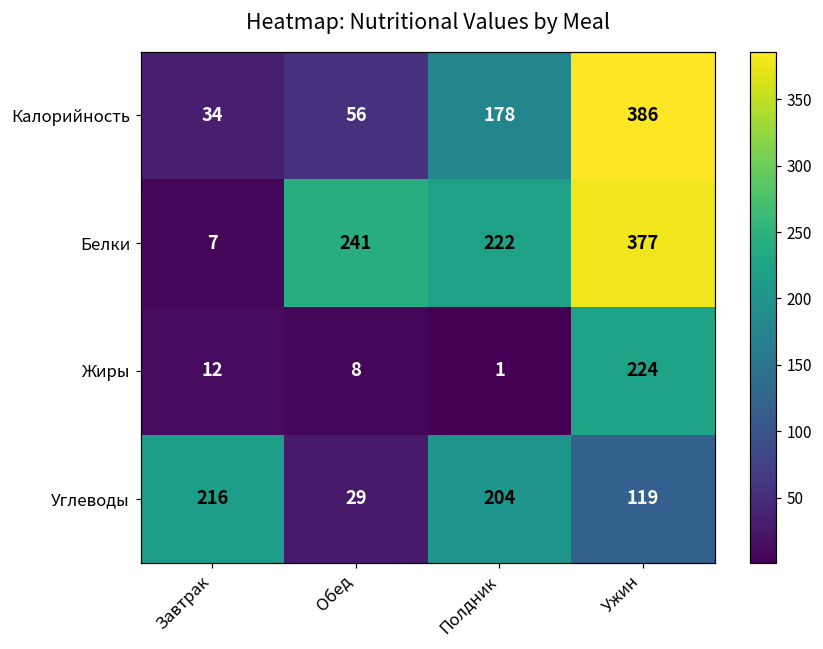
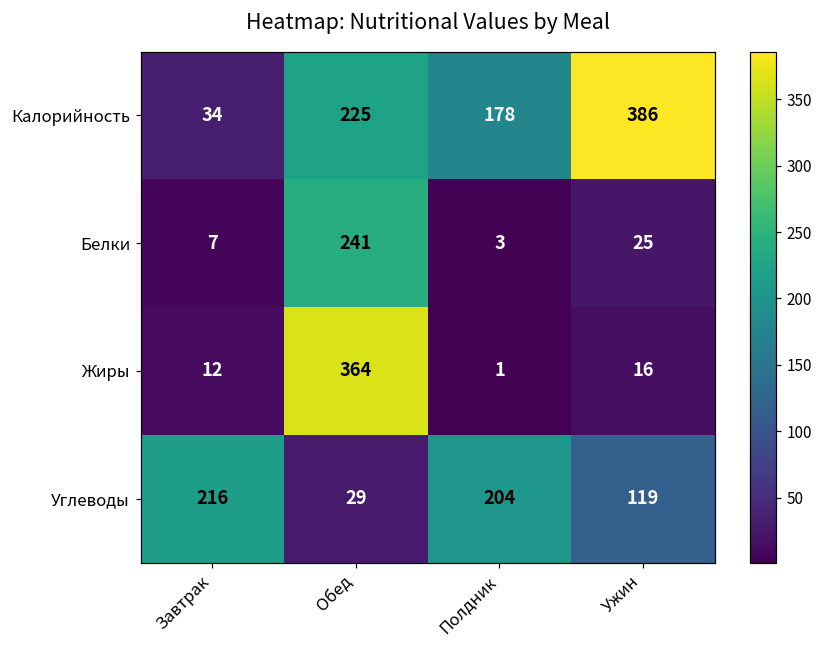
  {
    "Калорийность": {
      "Завтрак": 34,
-     "Обед": 56,
+     "Обед": 225,
      "Полдник": 178,
      "Ужин": 386
    },
    "Белки": {
      "Завтрак": 7,
      "Обед": 241,
-     "Полдник": 222,
-     "Ужин": 377
+     "Полдник": 3,
+     "Ужин": 25
    },
    "Жиры": {
      "Завтрак": 12,
-     "Обед": 8,
+     "Обед": 364,
      "Полдник": 1,
-     "Ужин": 224
+     "Ужин": 16
    },
    "Углеводы": {
      "Завтрак": 216,
      "Обед": 29,
      "Полдник": 204,
      "Ужин": 119
    }
  }
